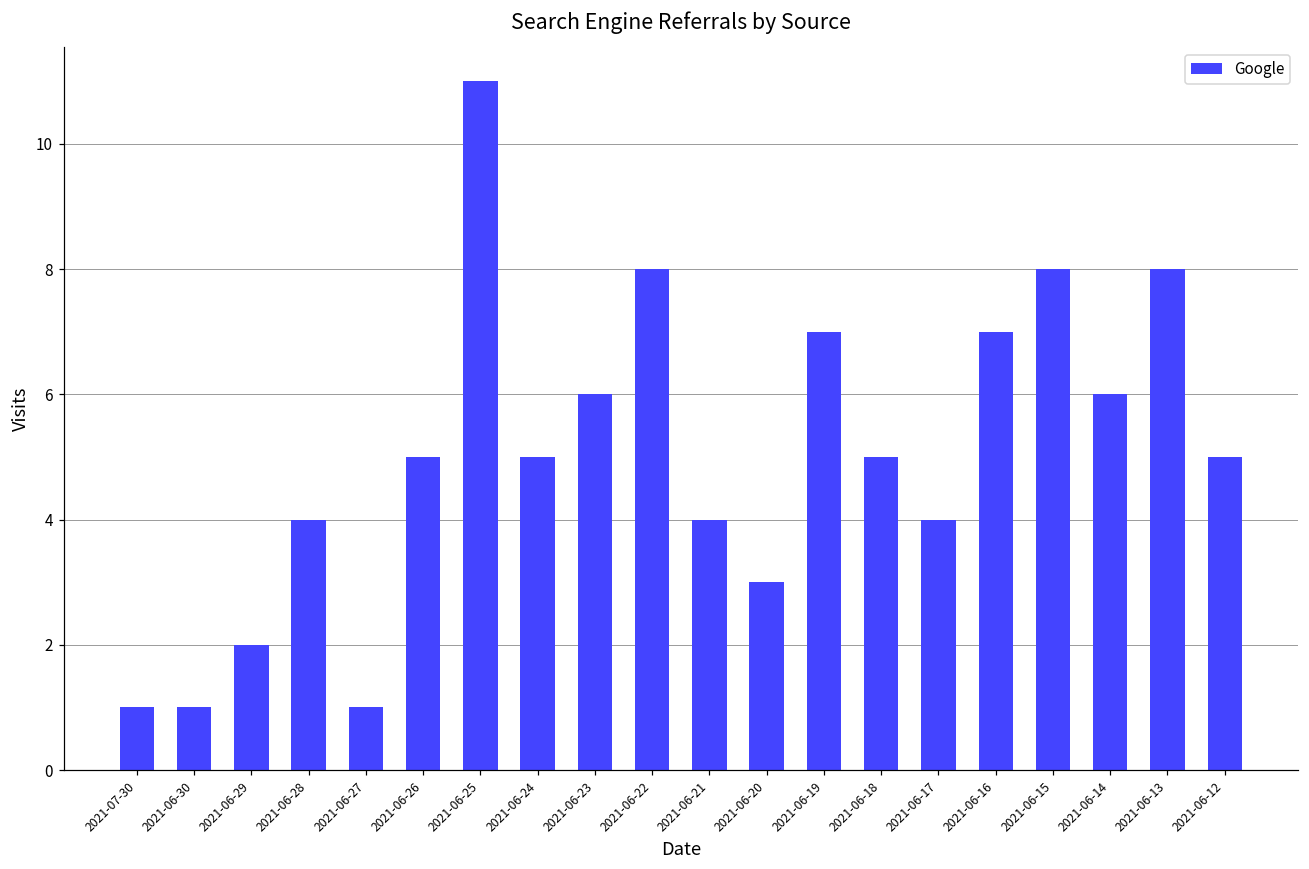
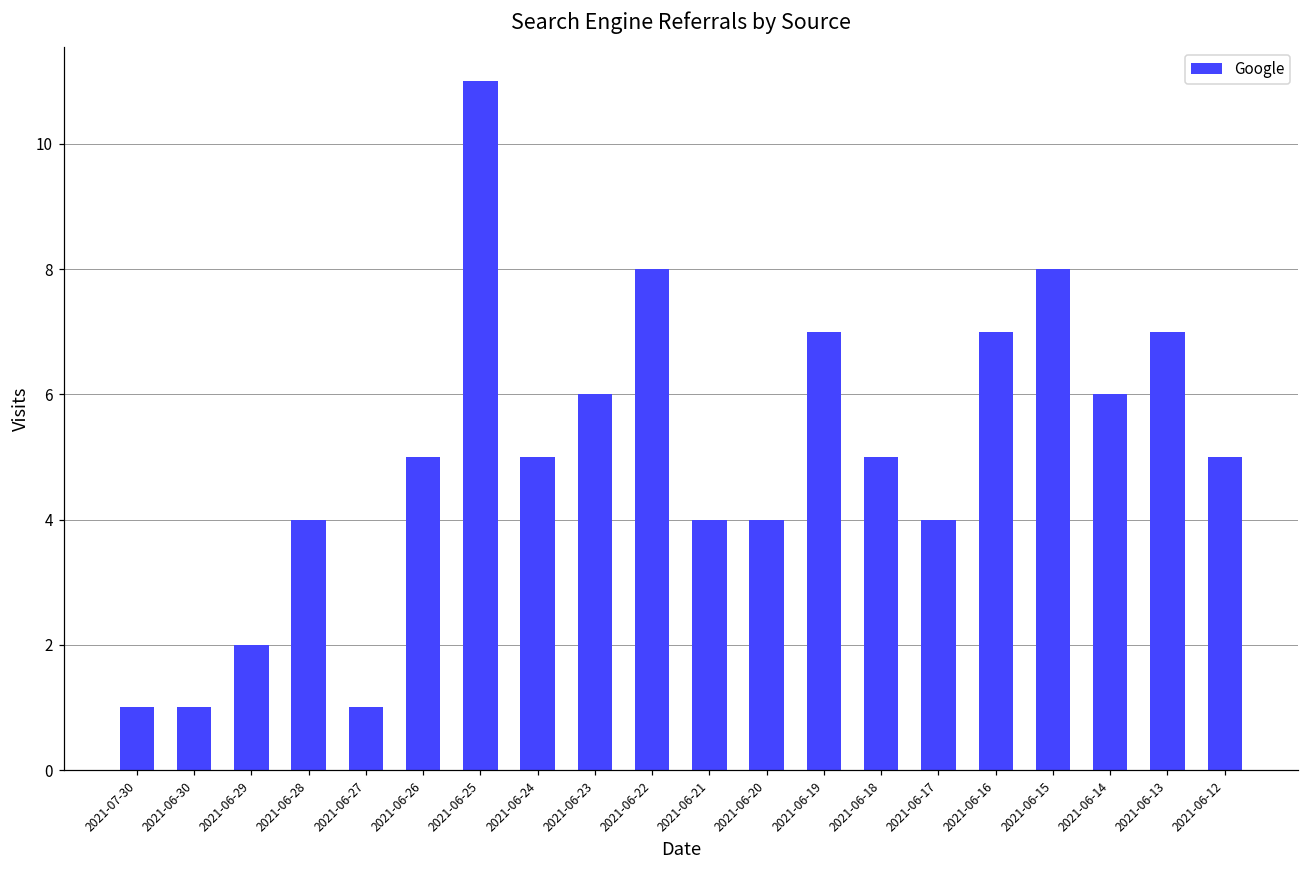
  {
    "2021-07-30": 1,
    "2021-06-30": 1,
    "2021-06-29": 2,
    "2021-06-28": 4,
    "2021-06-27": 1,
    "2021-06-26": 5,
    "2021-06-25": 11,
    "2021-06-24": 5,
    "2021-06-23": 6,
    "2021-06-22": 8,
    "2021-06-21": 4,
-   "2021-06-20": 3,
+   "2021-06-20": 4,
    "2021-06-19": 7,
    "2021-06-18": 5,
    "2021-06-17": 4,
    "2021-06-16": 7,
    "2021-06-15": 8,
    "2021-06-14": 6,
-   "2021-06-13": 8,
+   "2021-06-13": 7,
    "2021-06-12": 5
  }
